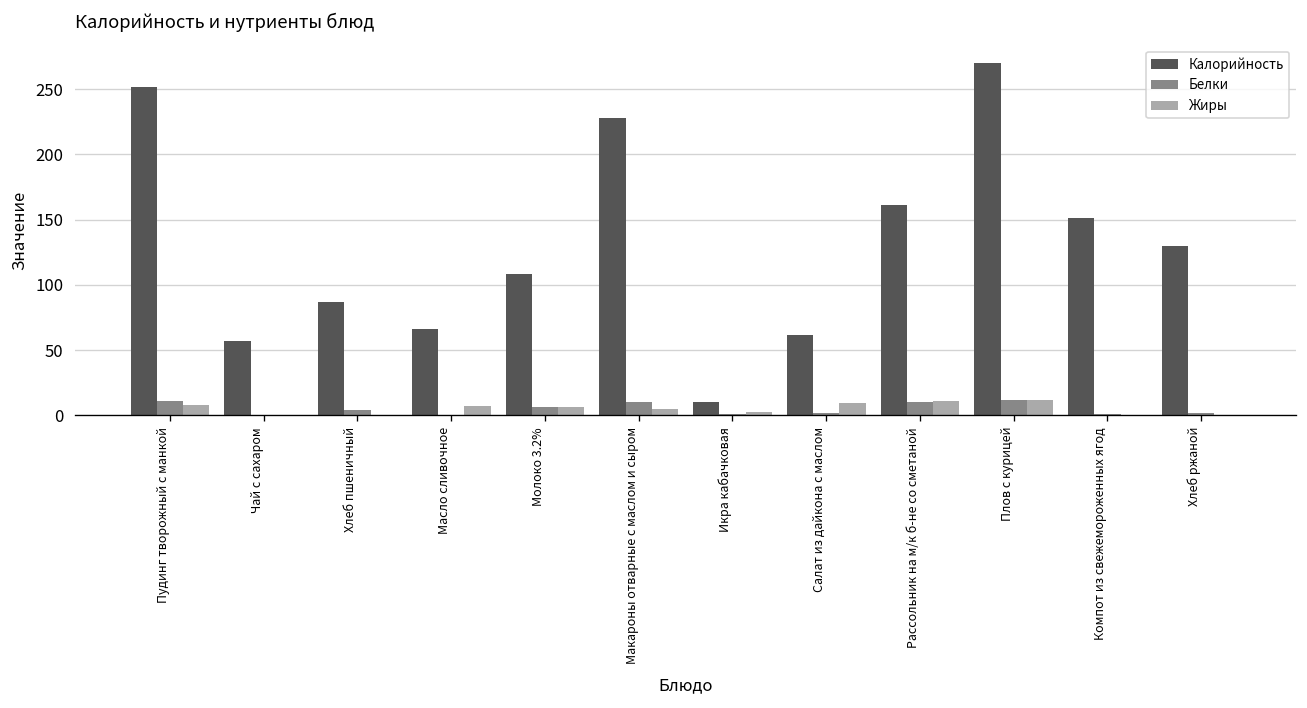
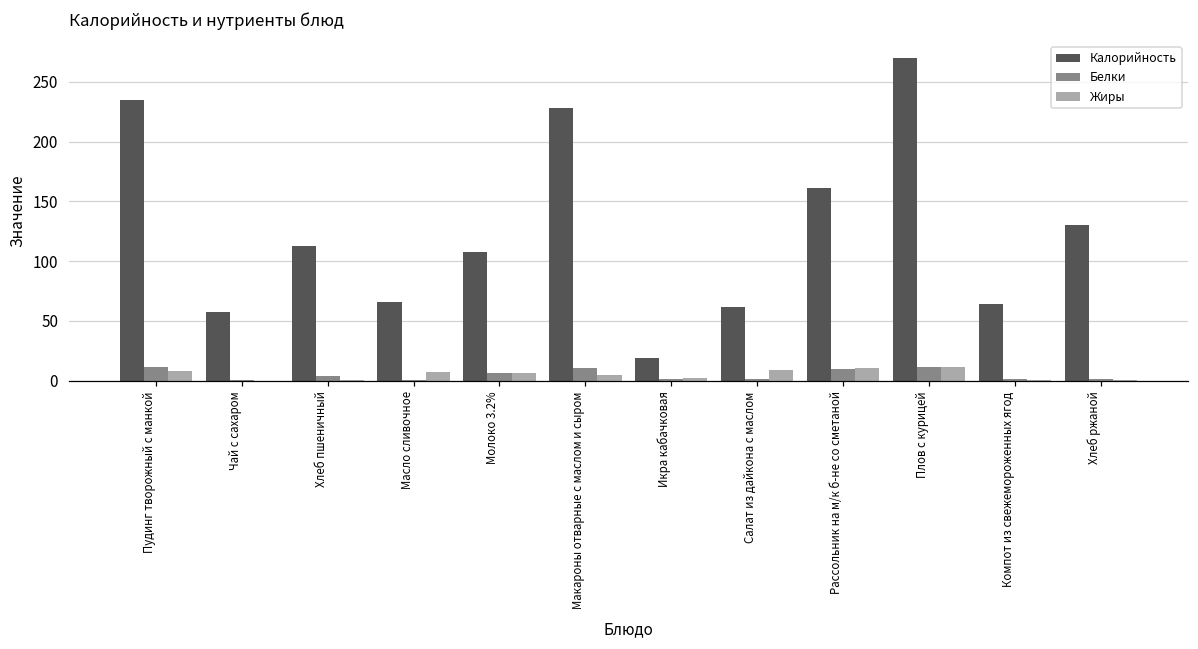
  {
    "Калорийность": {
-     "Пудинг творожный с манкой": 252,
+     "Пудинг творожный с манкой": 235,
      "Чай с сахаром": 57,
-     "Хлеб пшеничный": 87,
+     "Хлеб пшеничный": 113,
      "Масло сливочное": 66,
      "Молоко 3.2%": 108,
      "Макароны отварные с маслом и сыром": 228,
-     "Икра кабачковая": 10,
+     "Икра кабачковая": 19,
      "Салат из дайкона с маслом": 62,
      "Рассольник на м/к б-не со сметаной": 161,
      "Плов с курицей": 270,
-     "Компот из свежемороженных ягод": 151,
+     "Компот из свежемороженных ягод": 64,
      "Хлеб ржаной": 130
    }
  }
